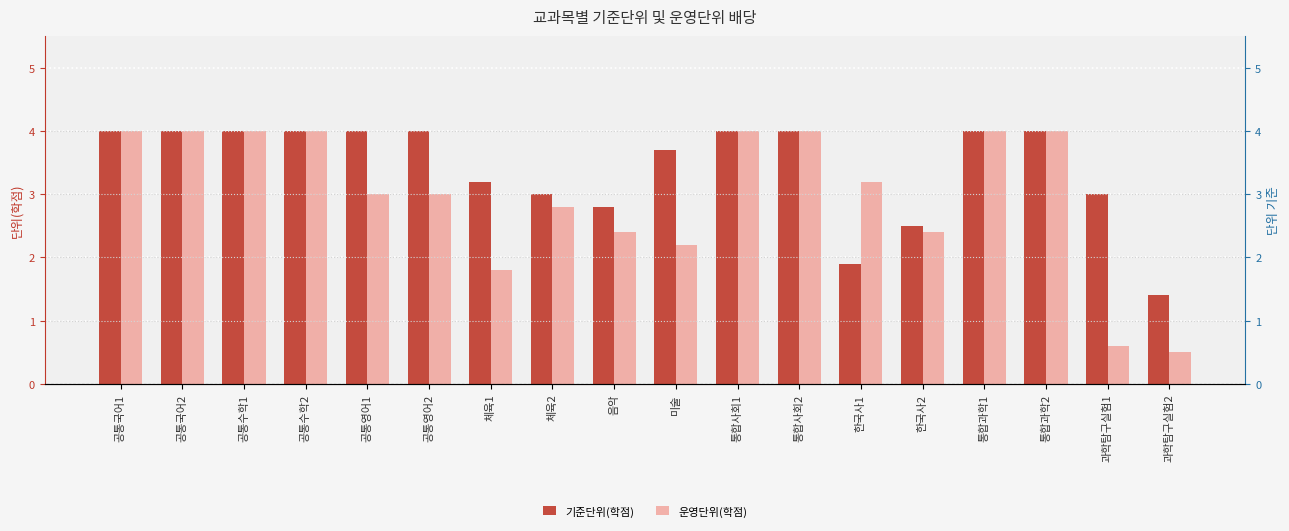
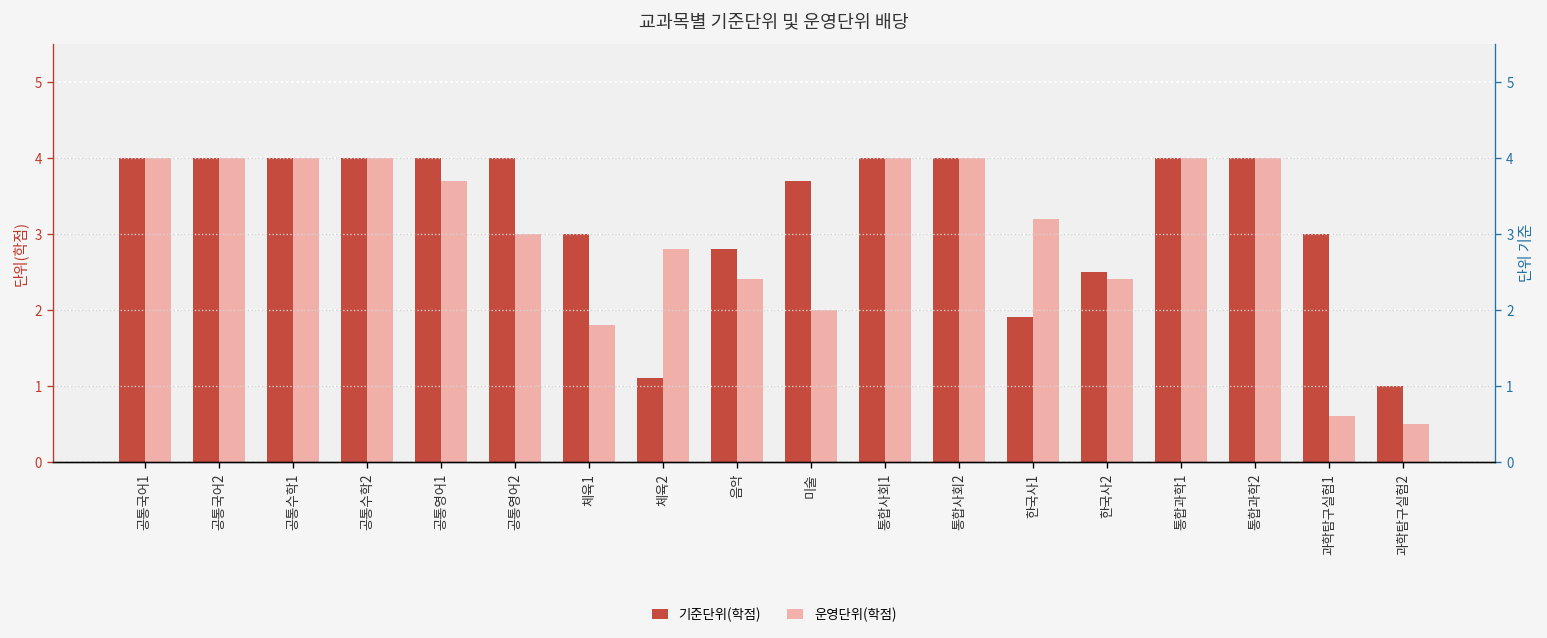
  {
    "기준단위(학점)": {
      "공통국어1": 4.0,
      "공통국어2": 4.0,
      "공통수학1": 4.0,
      "공통수학2": 4.0,
      "공통영어1": 4.0,
      "공통영어2": 4.0,
-     "체육1": 3.2,
-     "체육2": 3.0,
+     "체육1": 3.0,
+     "체육2": 1.1,
      "음악": 2.8,
      "미술": 3.7,
      "통합사회1": 4.0,
      "통합사회2": 4.0,
      "한국사1": 1.9,
      "한국사2": 2.5,
      "통합과학1": 4.0,
      "통합과학2": 4.0,
      "과학탐구실험1": 3.0,
-     "과학탐구실험2": 1.4
+     "과학탐구실험2": 1.0
    },
    "운영단위(학점)": {
      "공통국어1": 4.0,
      "공통국어2": 4.0,
      "공통수학1": 4.0,
      "공통수학2": 4.0,
-     "공통영어1": 3.0,
+     "공통영어1": 3.7,
      "공통영어2": 3.0,
      "체육1": 1.8,
      "체육2": 2.8,
      "음악": 2.4,
-     "미술": 2.2,
+     "미술": 2.0,
      "통합사회1": 4.0,
      "통합사회2": 4.0,
      "한국사1": 3.2,
      "한국사2": 2.4,
      "통합과학1": 4.0,
      "통합과학2": 4.0,
      "과학탐구실험1": 0.6,
      "과학탐구실험2": 0.5
    }
  }
